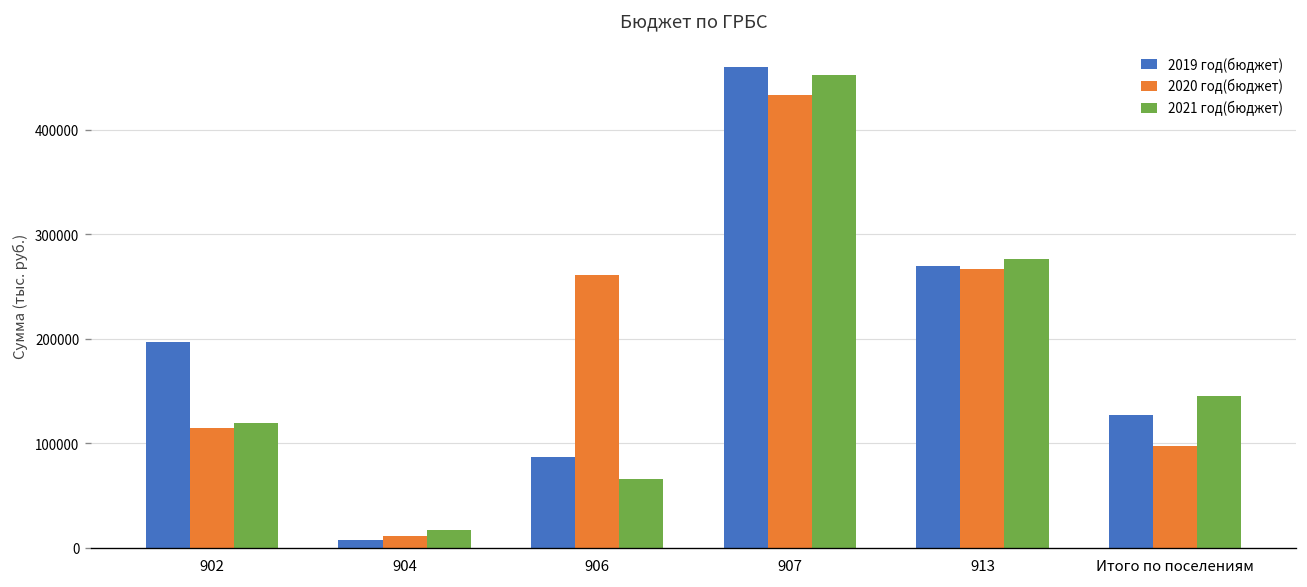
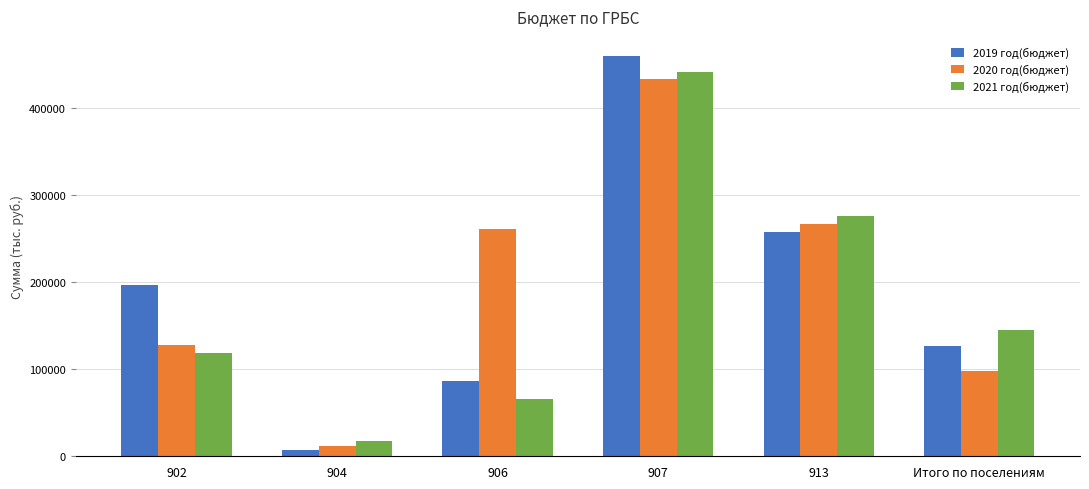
  {
    "2019 год(бюджет)": {
      "902": 200000,
      "904": 10000,
      "906": 90000,
      "907": 460000,
-     "913": 270000,
+     "913": 260000,
      "Итого по поселениям": 130000
    },
    "2020 год(бюджет)": {
-     "902": 120000,
+     "902": 130000,
      "904": 10000,
      "906": 260000,
      "907": 430000,
      "913": 270000,
      "Итого по поселениям": 100000
    },
    "2021 год(бюджет)": {
      "902": 120000,
      "904": 20000,
      "906": 70000,
-     "907": 450000,
+     "907": 440000,
      "913": 280000,
      "Итого по поселениям": 150000
    }
  }
